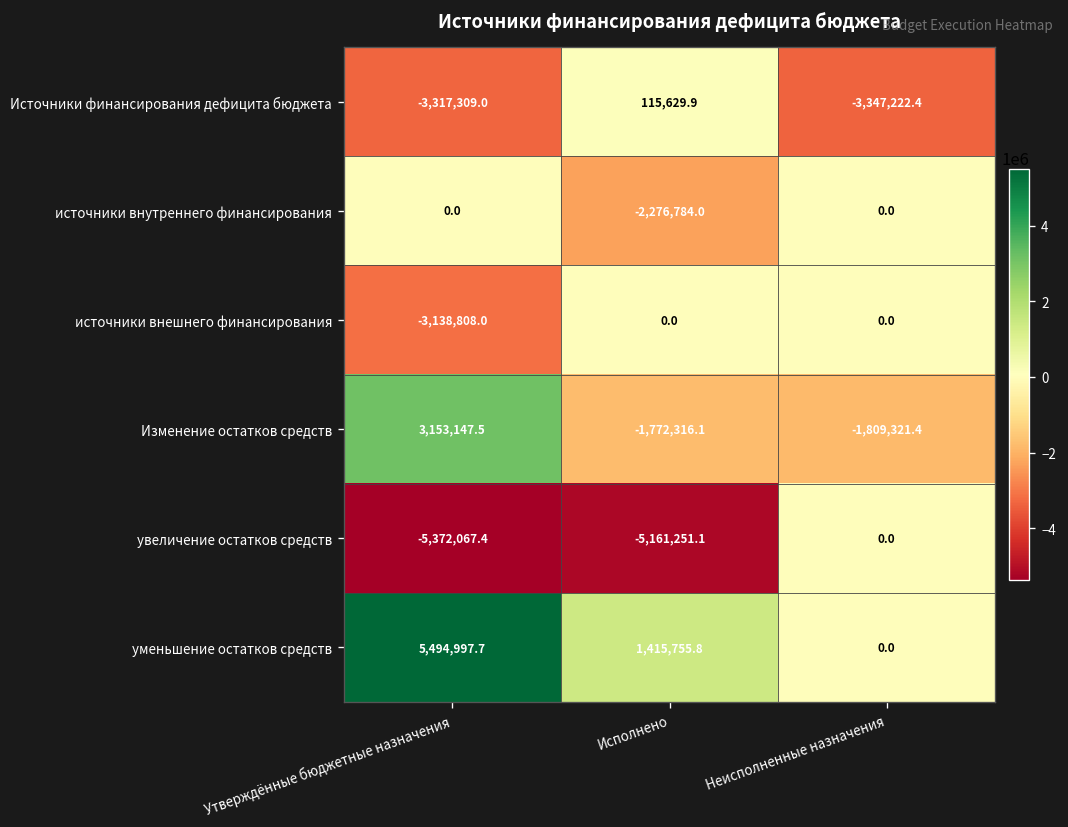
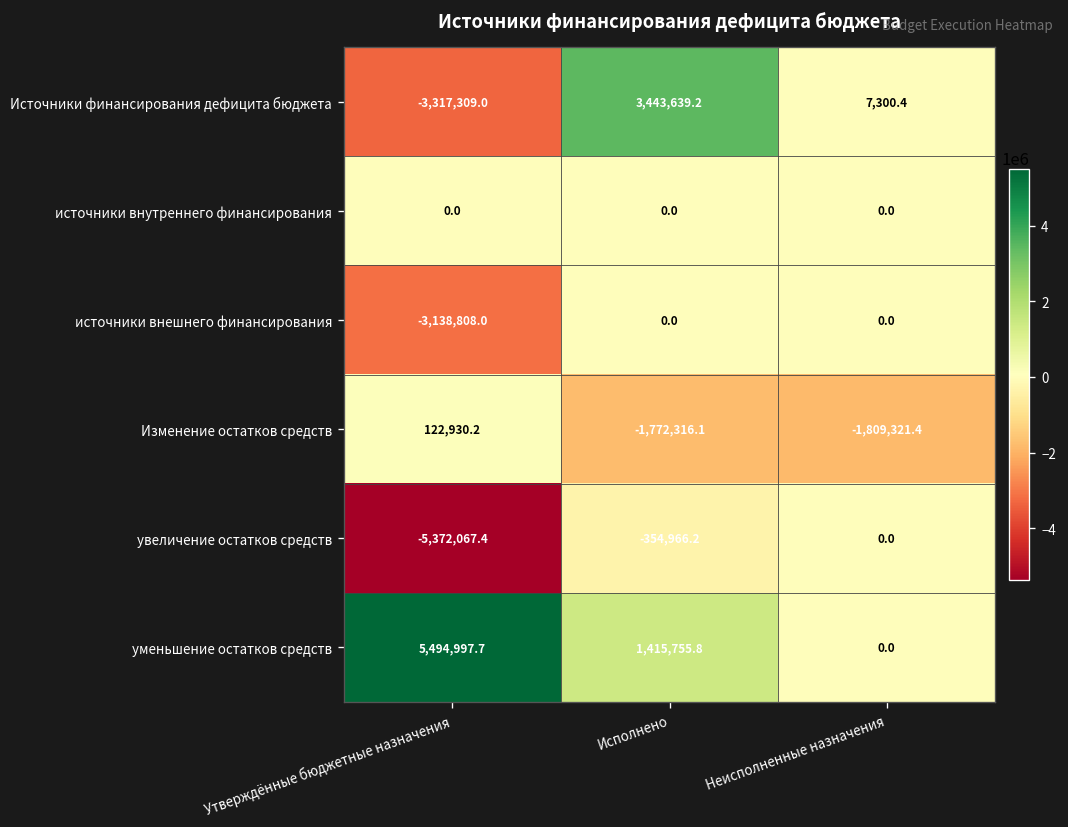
  {
    "Источники финансирования дефицита бюджета": {
      "Утверждённые бюджетные назначения": "-3,317,309.0",
-     "Исполнено": "115,629.9",
-     "Неисполненные назначения": "-3,347,222.4"
+     "Исполнено": "3,443,639.2",
+     "Неисполненные назначения": "7,300.4"
    },
    "источники внутреннего финансирования": {
      "Утверждённые бюджетные назначения": "0.0",
-     "Исполнено": "-2,276,784.0",
+     "Исполнено": "0.0",
      "Неисполненные назначения": "0.0"
    },
    "источники внешнего финансирования": {
      "Утверждённые бюджетные назначения": "-3,138,808.0",
      "Исполнено": "0.0",
      "Неисполненные назначения": "0.0"
    },
    "Изменение остатков средств": {
-     "Утверждённые бюджетные назначения": "3,153,147.5",
+     "Утверждённые бюджетные назначения": "122,930.2",
      "Исполнено": "-1,772,316.1",
      "Неисполненные назначения": "-1,809,321.4"
    },
    "увеличение остатков средств": {
      "Утверждённые бюджетные назначения": "-5,372,067.4",
-     "Исполнено": "-5,161,251.1",
+     "Исполнено": "-354,966.2",
      "Неисполненные назначения": "0.0"
    },
    "уменьшение остатков средств": {
      "Утверждённые бюджетные назначения": "5,494,997.7",
      "Исполнено": "1,415,755.8",
      "Неисполненные назначения": "0.0"
    }
  }
